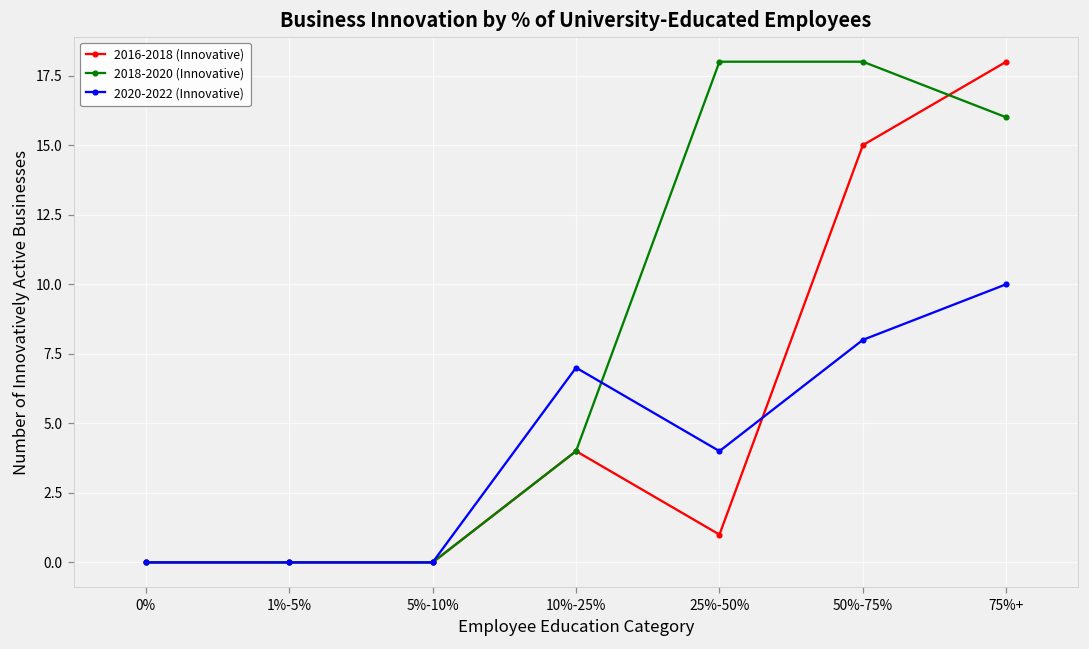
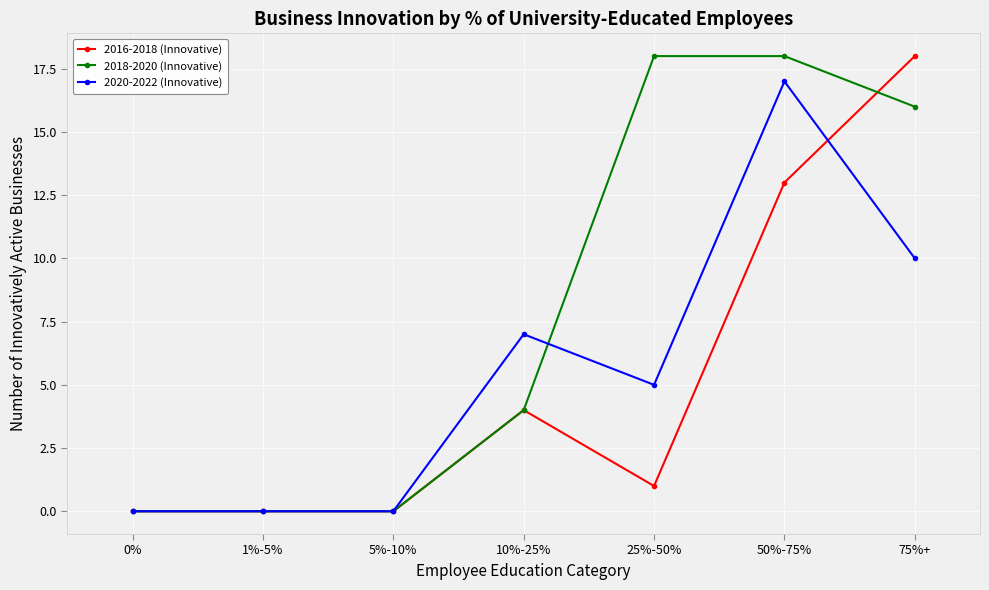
  {
    "2016-2018 (Innovative)": {
      "25%-50%": 1,
-     "50%-75%": 15,
+     "50%-75%": 13,
      "75%+": 18
    },
    "2018-2020 (Innovative)": {
      "25%-50%": 18,
      "50%-75%": 18,
      "75%+": 16
    },
    "2020-2022 (Innovative)": {
      "10%-25%": 7,
-     "25%-50%": 4,
-     "50%-75%": 8,
+     "25%-50%": 5,
+     "50%-75%": 17,
      "75%+": 10
    }
  }
